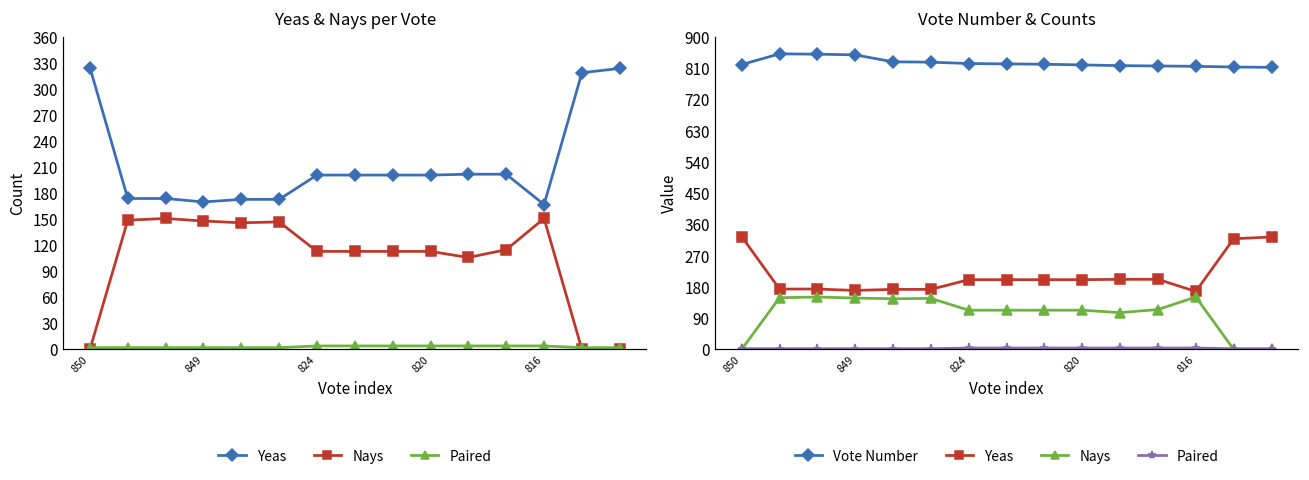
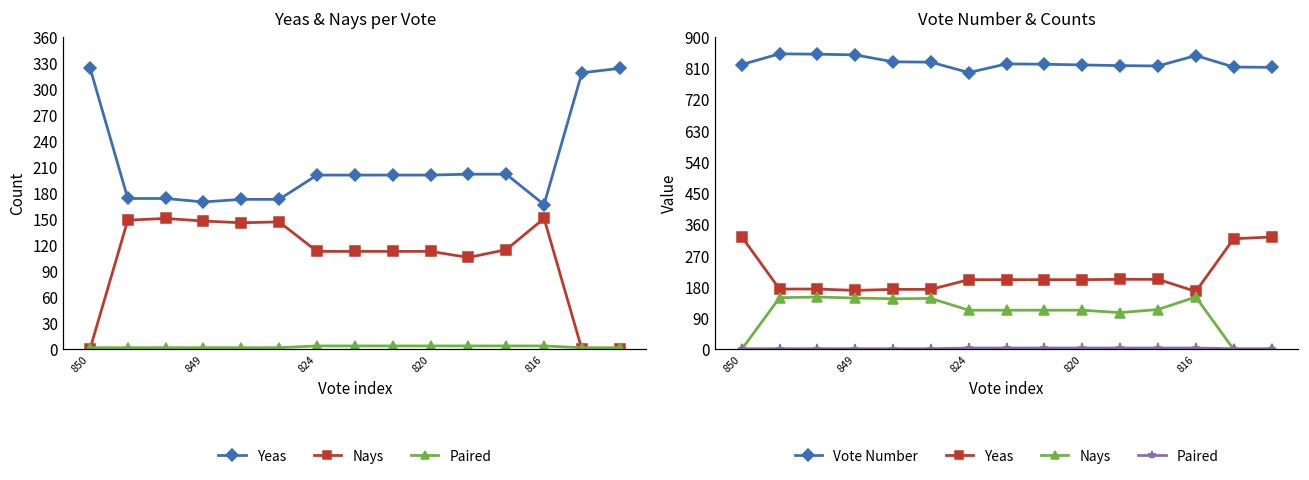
  {
    "Vote Number & Counts": {
      "Vote Number": {
        "850": 820,
        "849": 850,
-       "824": 820,
+       "824": 800,
        "820": 820,
-       "816": 820
+       "816": 850
      },
      "Yeas": {
        "850": 330,
        "849": 170,
        "824": 200,
        "820": 200,
        "816": 170
      },
      "Nays": {
        "849": 150,
        "824": 110,
        "820": 110,
        "816": 150
      },
      "Paired": {
        "849": 0,
        "824": 0,
        "820": 0,
        "816": 0
      }
    }
  }
